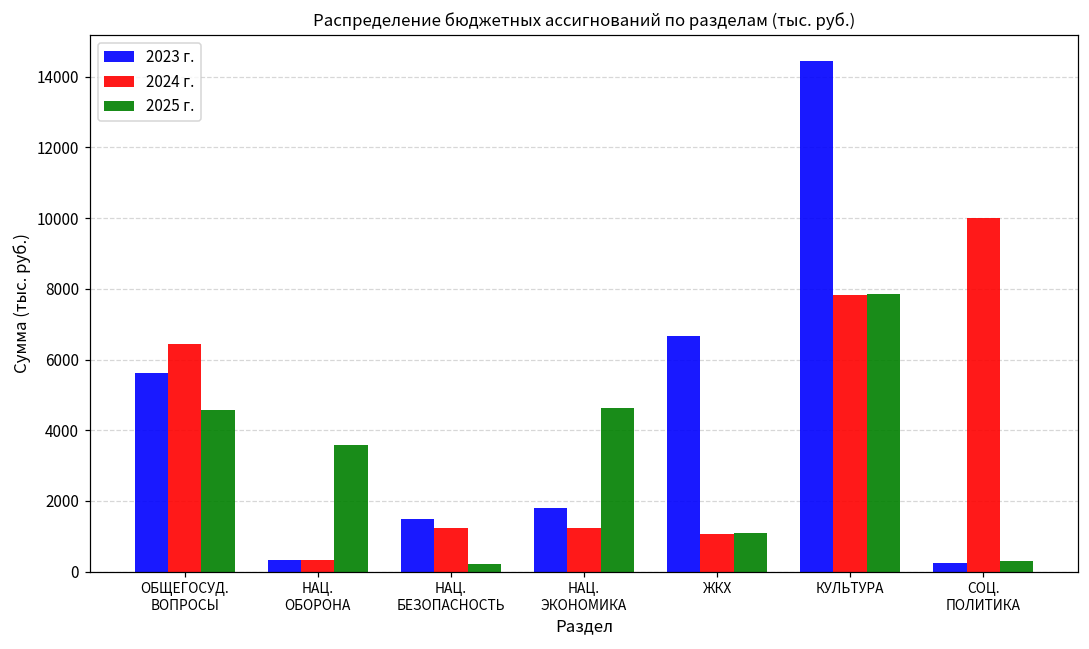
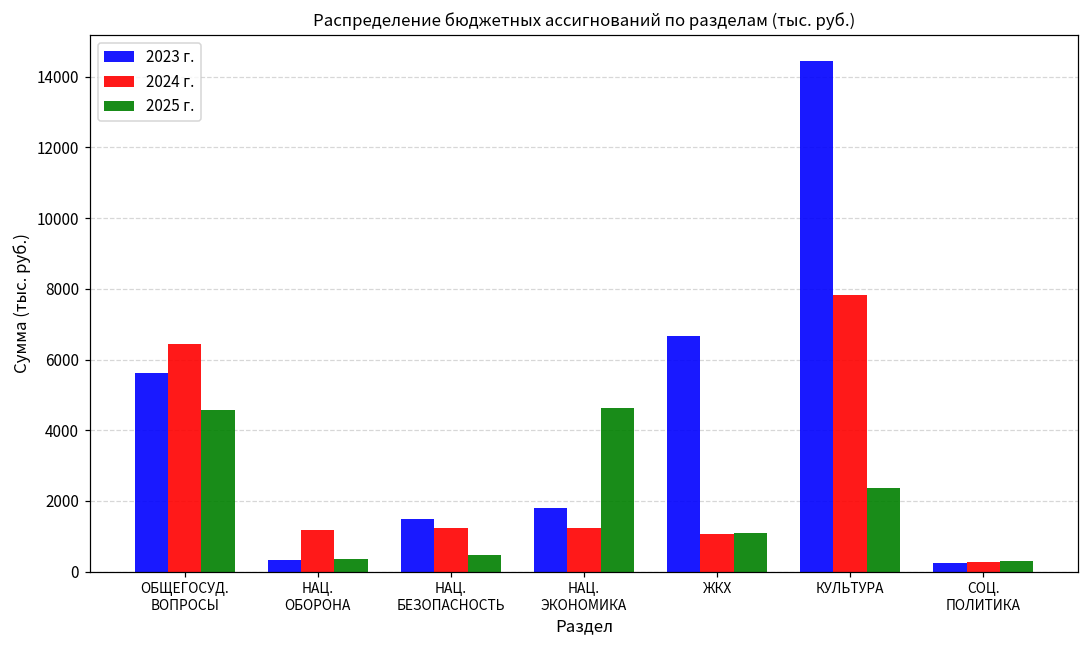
  {
    "2023 г.": {
      "ОБЩЕГОСУД. ВОПРОСЫ": 5600,
      "НАЦ. ОБОРОНА": 300,
      "НАЦ. БЕЗОПАСНОСТЬ": 1500,
      "НАЦ. ЭКОНОМИКА": 1800,
      "ЖКХ": 6700,
      "КУЛЬТУРА": 14500,
      "СОЦ. ПОЛИТИКА": 300
    },
    "2024 г.": {
      "ОБЩЕГОСУД. ВОПРОСЫ": 6400,
-     "НАЦ. ОБОРОНА": 300,
+     "НАЦ. ОБОРОНА": 1200,
      "НАЦ. БЕЗОПАСНОСТЬ": 1200,
      "НАЦ. ЭКОНОМИКА": 1200,
      "ЖКХ": 1100,
      "КУЛЬТУРА": 7800,
-     "СОЦ. ПОЛИТИКА": 10000
+     "СОЦ. ПОЛИТИКА": 300
    },
    "2025 г.": {
      "ОБЩЕГОСУД. ВОПРОСЫ": 4600,
-     "НАЦ. ОБОРОНА": 3600,
-     "НАЦ. БЕЗОПАСНОСТЬ": 200,
+     "НАЦ. ОБОРОНА": 400,
+     "НАЦ. БЕЗОПАСНОСТЬ": 500,
      "НАЦ. ЭКОНОМИКА": 4600,
      "ЖКХ": 1100,
-     "КУЛЬТУРА": 7900,
+     "КУЛЬТУРА": 2400,
      "СОЦ. ПОЛИТИКА": 300
    }
  }
